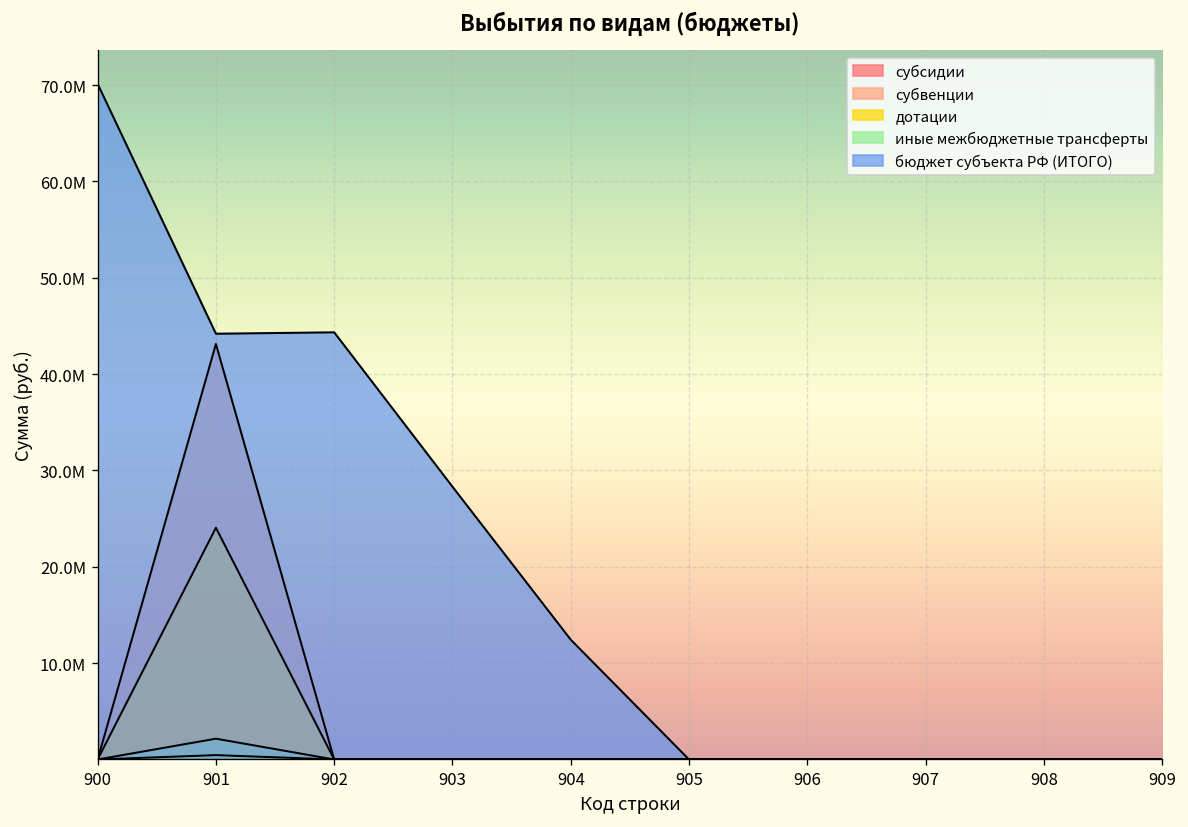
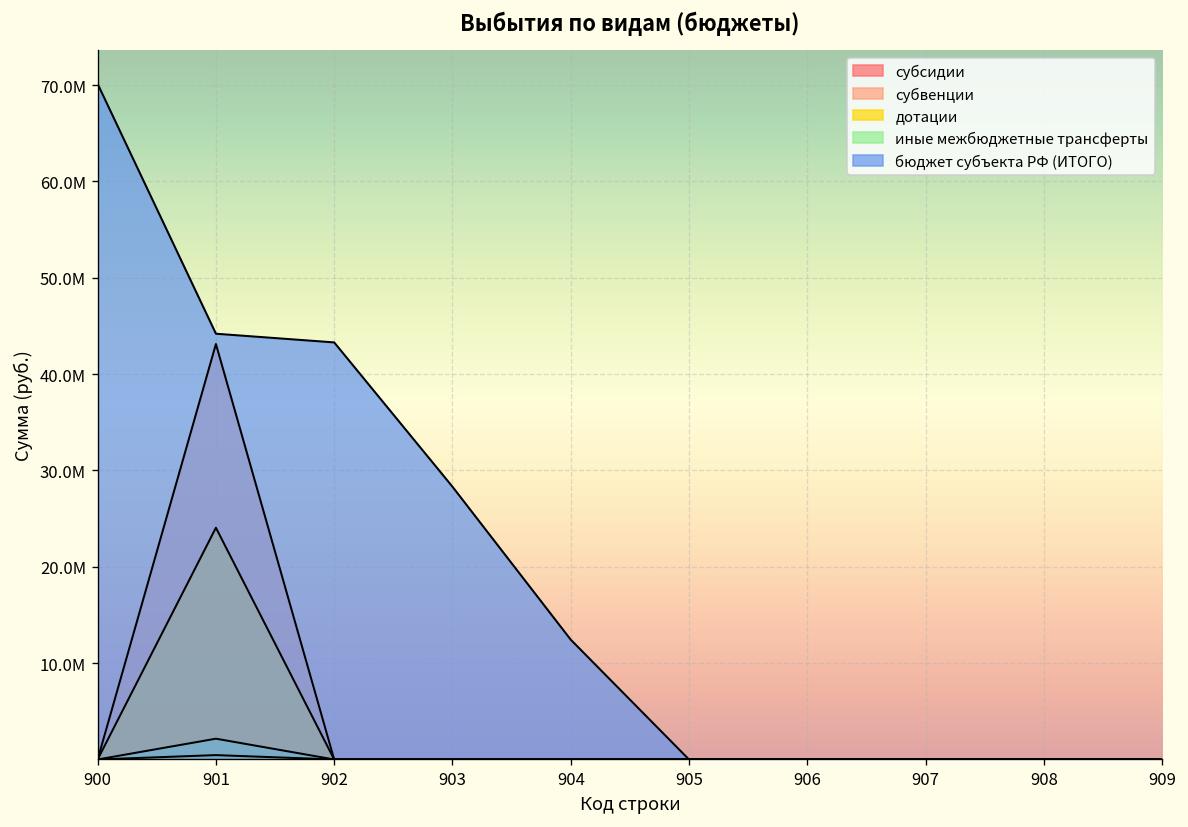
  {
    "дотации": {
      "901": 24000000
    },
    "иные межбюджетные трансферты": {
      "901": 2000000
    },
    "бюджет субъекта РФ (ИТОГО)": {
      "900": 70000000,
      "901": 44000000,
-     "902": 44000000,
+     "902": 43000000,
      "903": 28000000,
      "904": 12000000
    }
  }
